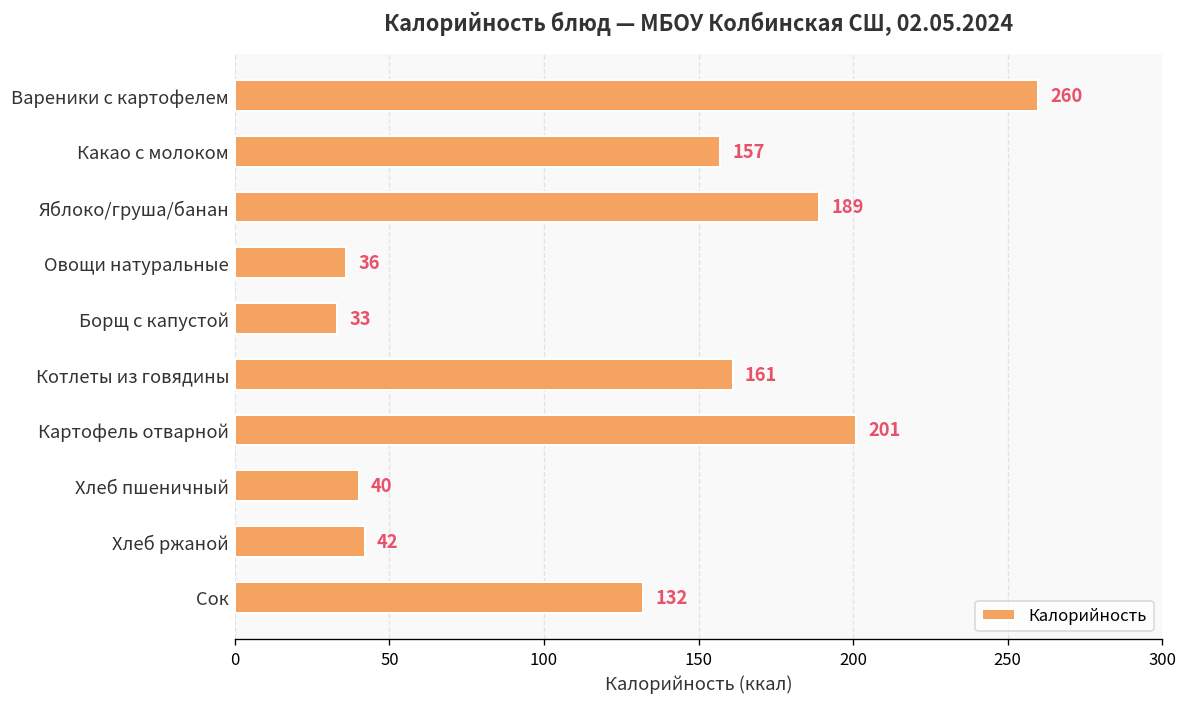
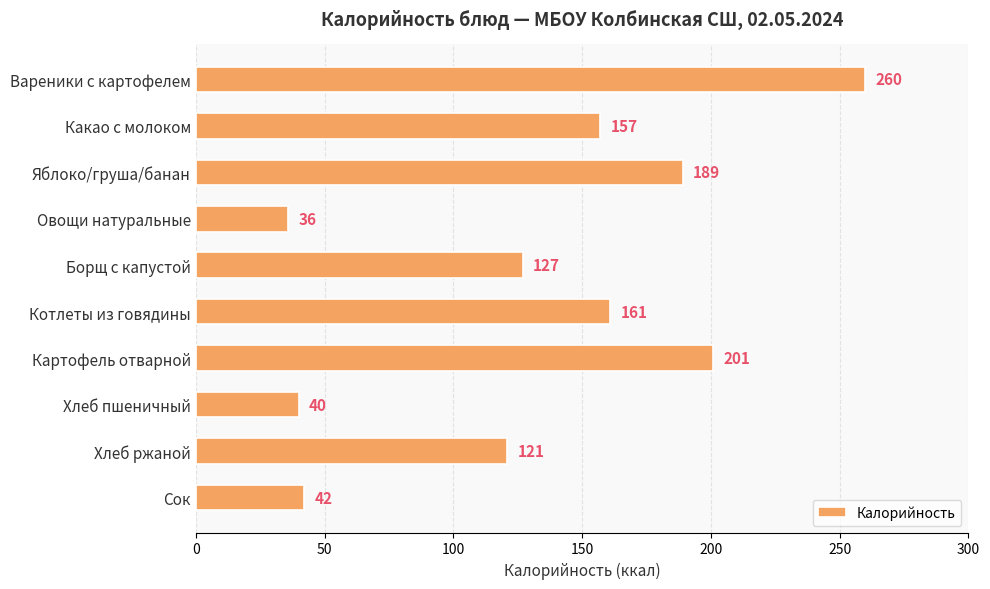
  {
    "Вареники с картофелем": 260,
    "Какао с молоком": 157,
    "Яблоко/груша/банан": 189,
    "Овощи натуральные": 36,
-   "Борщ с капустой": 33,
+   "Борщ с капустой": 127,
    "Котлеты из говядины": 161,
    "Картофель отварной": 201,
    "Хлеб пшеничный": 40,
-   "Хлеб ржаной": 42,
-   "Сок": 132
+   "Хлеб ржаной": 121,
+   "Сок": 42
  }
